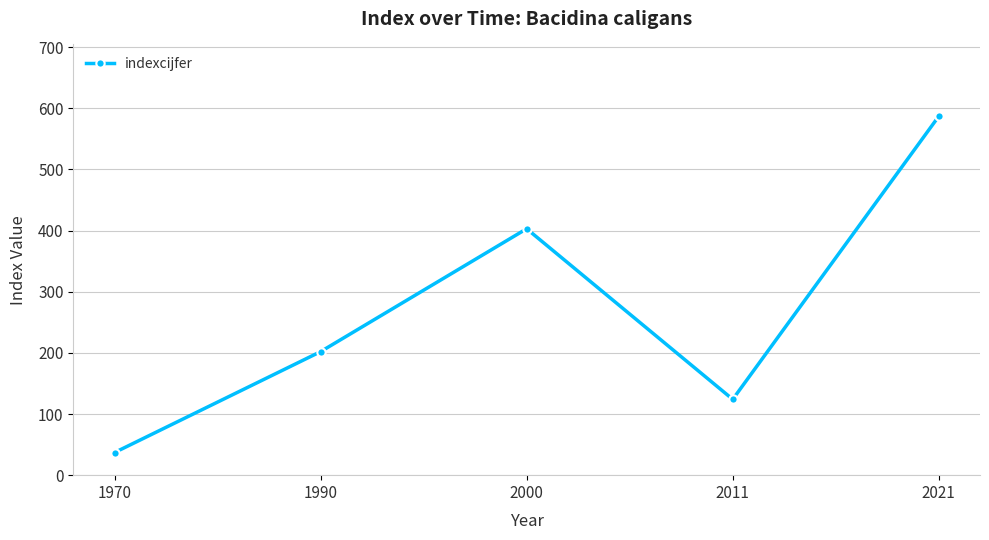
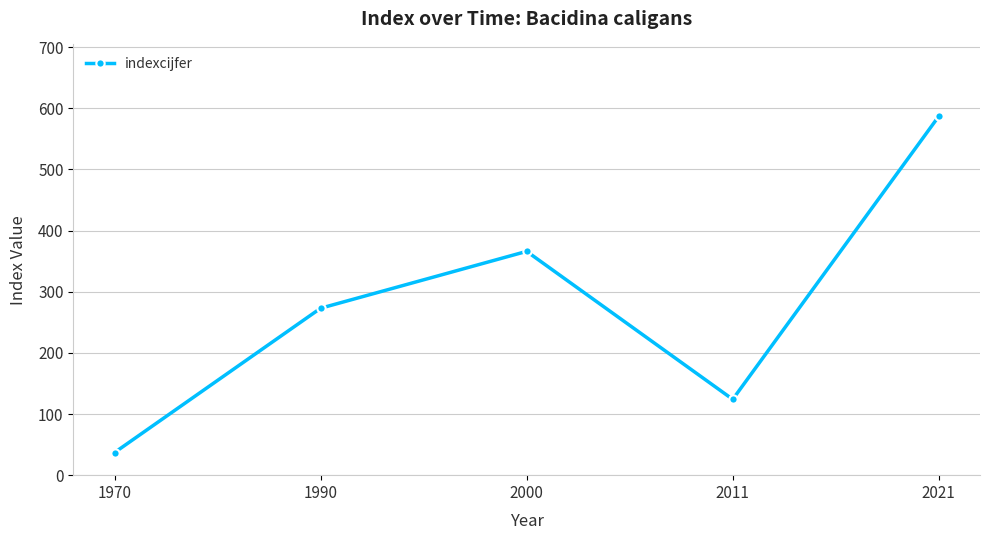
  {
    "1970": 40,
-   "1990": 200,
-   "2000": 400,
+   "1990": 270,
+   "2000": 370,
    "2011": 120,
    "2021": 590
  }
